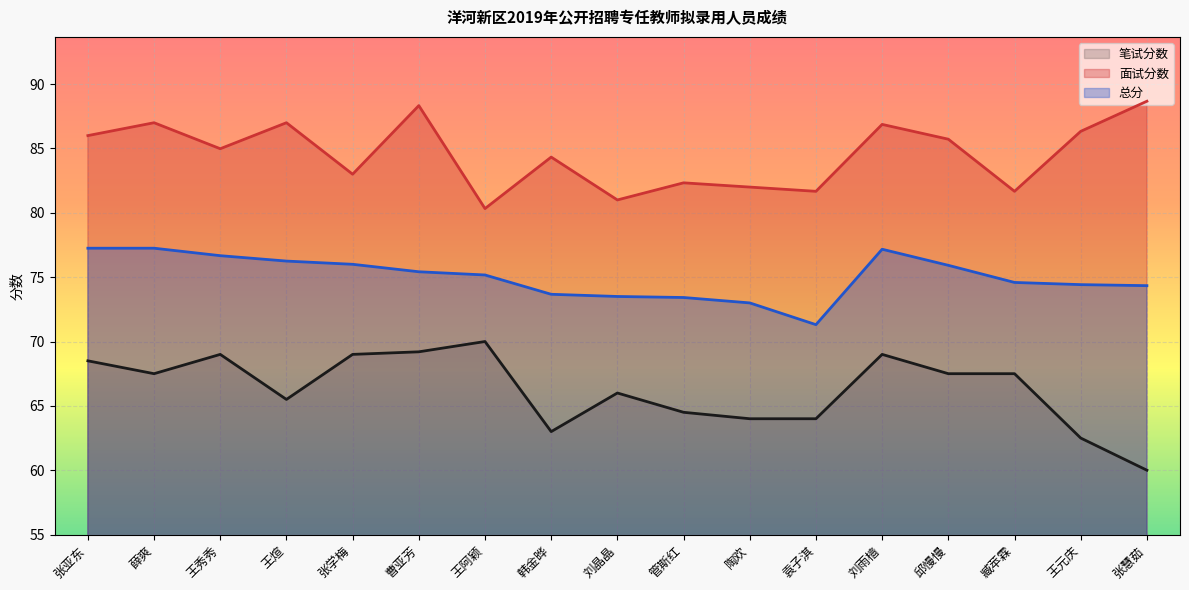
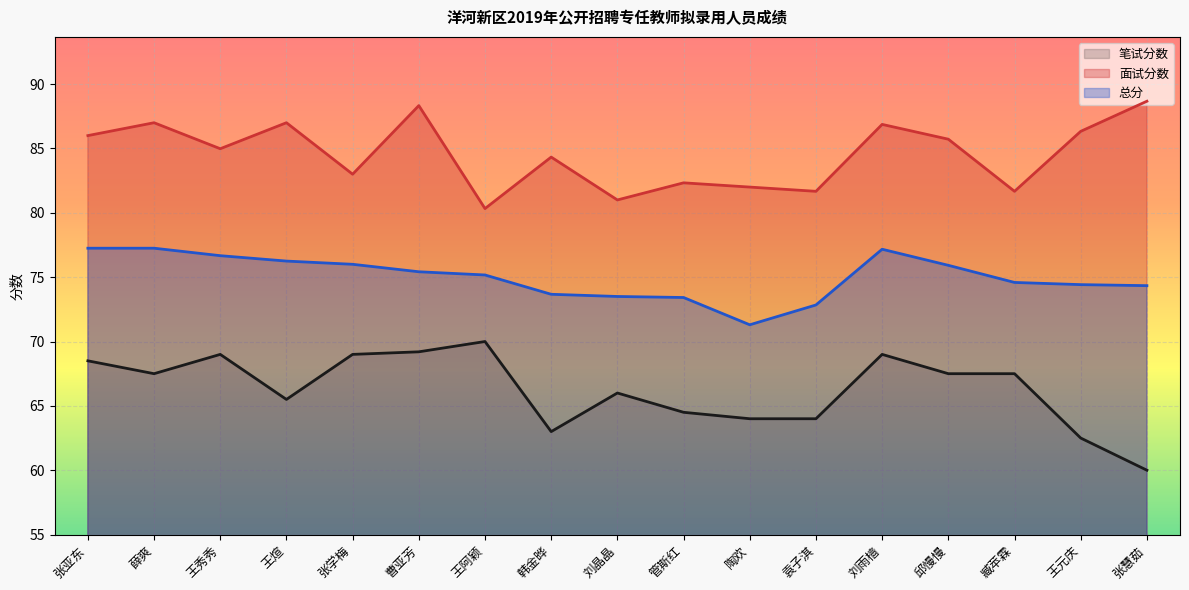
  {
    "笔试分数": {
      "张亚东": 68.5,
      "薛爽": 67.5,
      "王秀秀": 69.0,
      "王煊": 65.5,
      "张学梅": 69.0,
      "曹亚芳": 69.2,
      "王阿颖": 70.0,
      "韩金晔": 63.0,
      "刘晶晶": 66.0,
      "管斯红": 64.5,
      "陶欢": 64.0,
      "袁子淇": 64.0,
      "刘雨樯": 69.0,
      "邱慢慢": 67.5,
      "臧苹霖": 67.5,
      "王元庆": 62.5,
      "张慧茹": 60.0
    },
    "面试分数": {
      "张亚东": 86.0,
      "薛爽": 87.0,
      "王秀秀": 85.0,
      "王煊": 87.0,
      "张学梅": 83.0,
      "曹亚芳": 88.3,
      "王阿颖": 80.3,
      "韩金晔": 84.3,
      "刘晶晶": 81.0,
      "管斯红": 82.3,
      "陶欢": 82.0,
      "袁子淇": 81.7,
      "刘雨樯": 86.9,
      "邱慢慢": 85.7,
      "臧苹霖": 81.7,
      "王元庆": 86.3
    },
    "总分": {
      "张亚东": 77.3,
      "薛爽": 77.3,
      "王秀秀": 76.7,
      "王煊": 76.3,
      "张学梅": 76.0,
      "曹亚芳": 75.4,
      "王阿颖": 75.2,
      "韩金晔": 73.7,
      "刘晶晶": 73.5,
      "管斯红": 73.4,
-     "陶欢": 73.0,
-     "袁子淇": 71.3,
+     "陶欢": 71.3,
+     "袁子淇": 72.8,
      "刘雨樯": 77.2,
      "邱慢慢": 75.9,
      "臧苹霖": 74.6,
      "王元庆": 74.4,
      "张慧茹": 74.3
    }
  }
